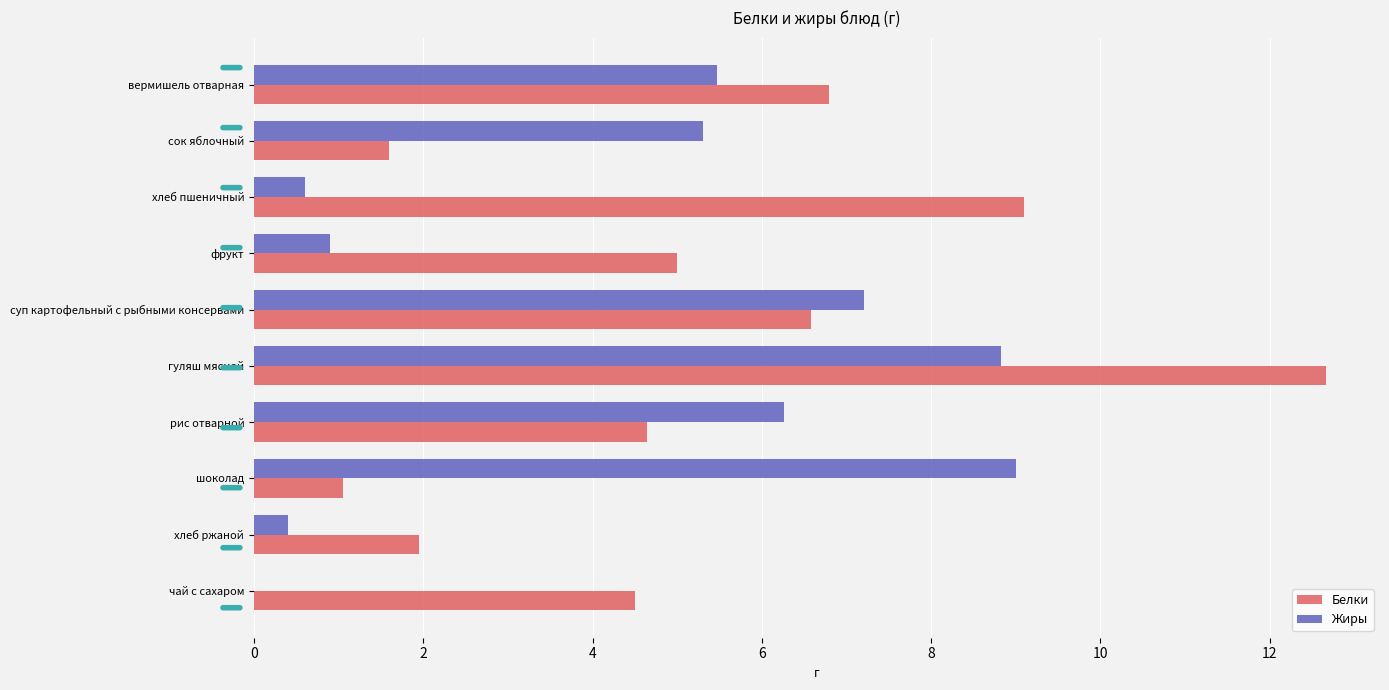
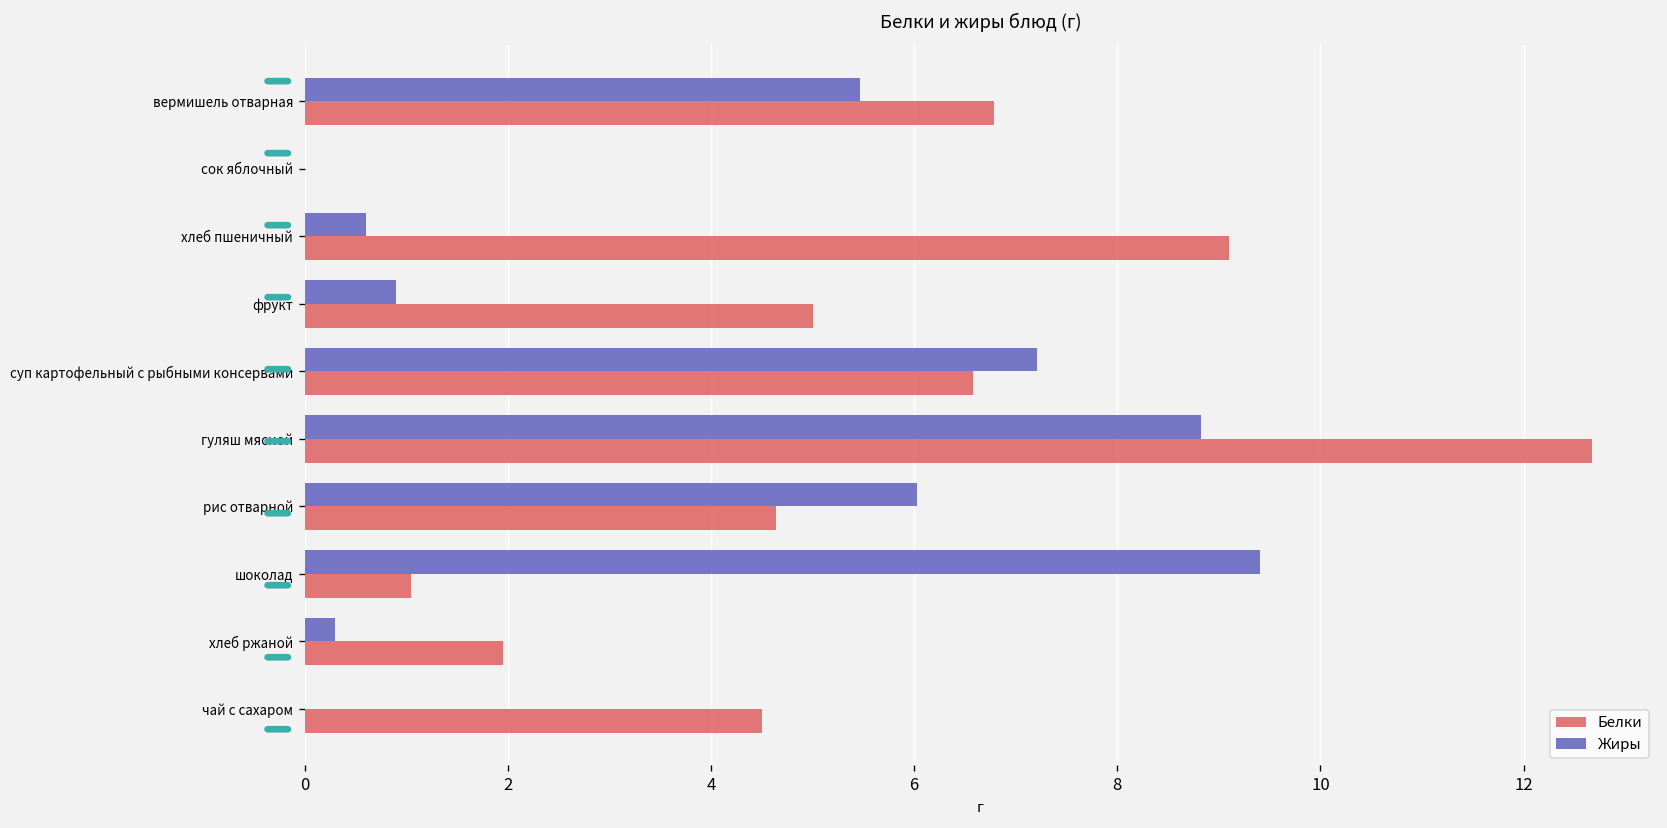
  {
    "Белки": {
      "вермишель отварная": 6.8,
-     "сок яблочный": 1.6,
+     "сок яблочный": 0.0,
      "хлеб пшеничный": 9.1,
      "фрукт": 5.0,
      "суп картофельный с рыбными консервами": 6.6,
      "гуляш мясной": 12.7,
      "рис отварной": 4.6,
      "шоколад": 1.1,
      "хлеб ржаной": 2.0,
      "чай с сахаром": 4.5
    },
    "Жиры": {
      "вермишель отварная": 5.5,
-     "сок яблочный": 5.3,
+     "сок яблочный": 0.0,
      "хлеб пшеничный": 0.6,
      "фрукт": 0.9,
      "суп картофельный с рыбными консервами": 7.2,
      "гуляш мясной": 8.8,
-     "рис отварной": 6.3,
-     "шоколад": 9.0,
-     "хлеб ржаной": 0.4,
+     "рис отварной": 6.0,
+     "шоколад": 9.4,
+     "хлеб ржаной": 0.3,
      "чай с сахаром": 0.0
    }
  }
